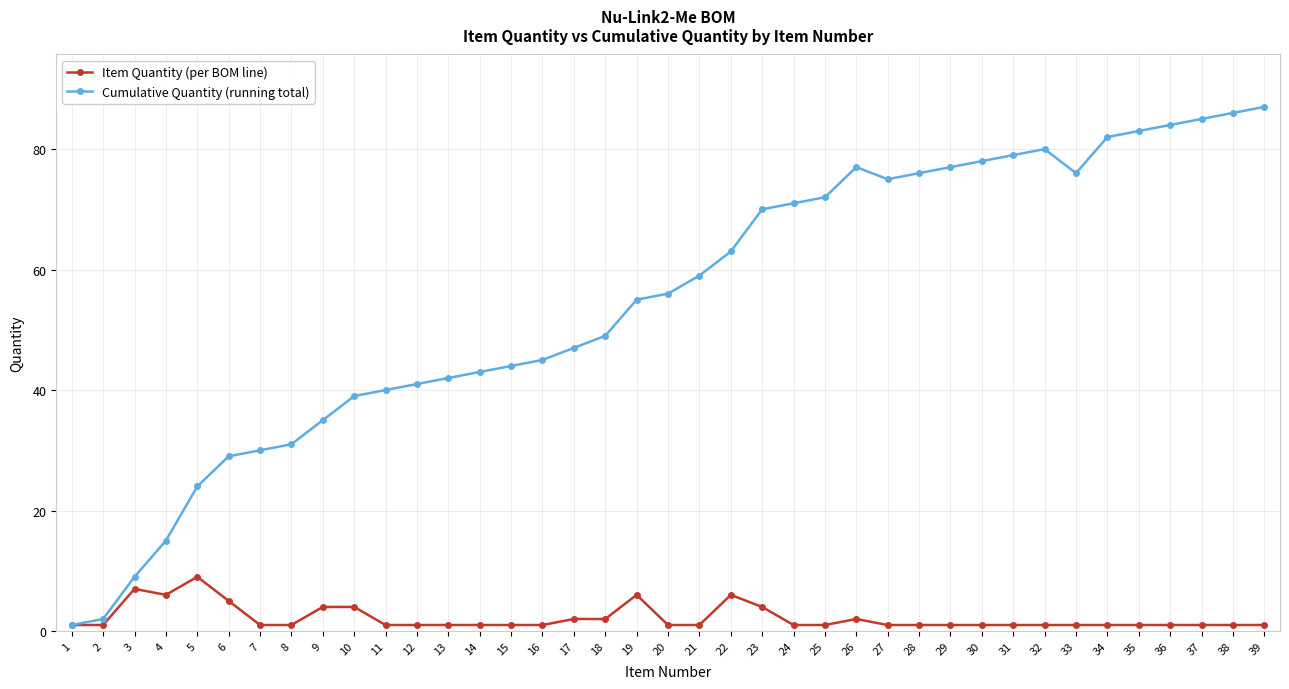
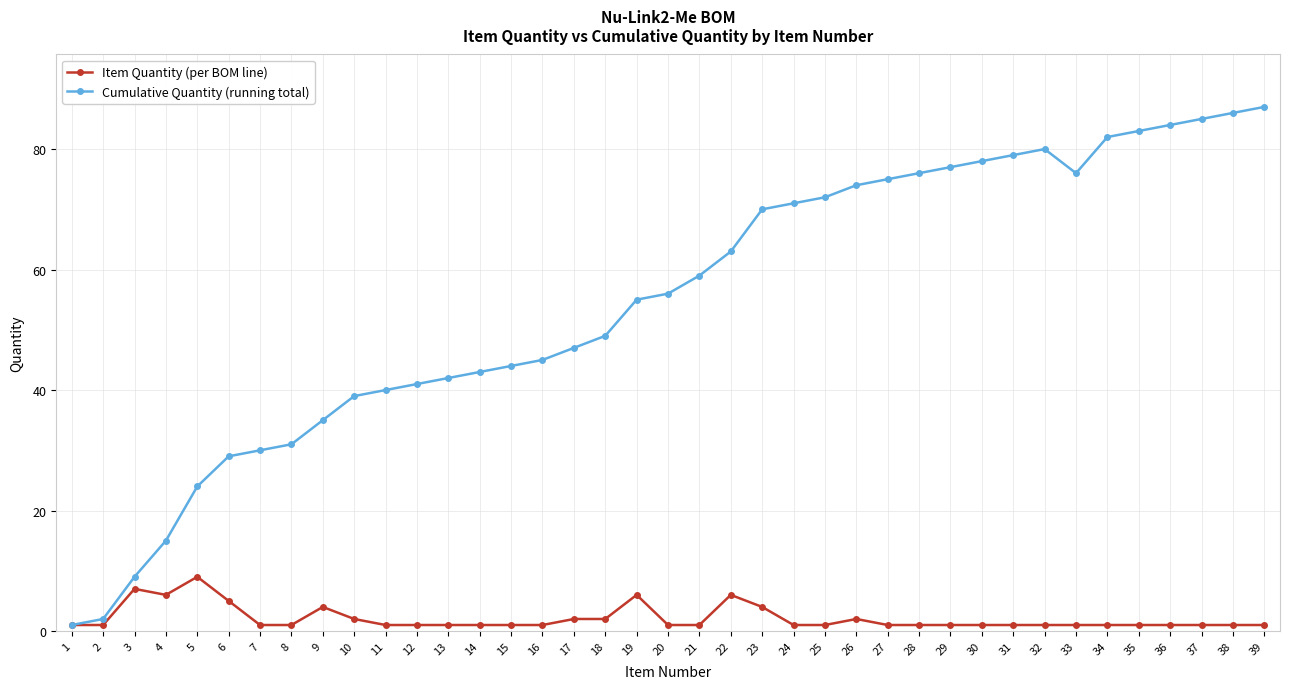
  {
    "Item Quantity (per BOM line)": {
      "2": 1,
      "3": 7,
      "4": 6,
      "5": 9,
      "6": 5,
      "7": 1,
      "8": 1,
      "9": 4,
-     "10": 4,
+     "10": 2,
      "11": 1,
      "12": 1,
      "13": 1,
      "14": 1,
      "15": 1,
      "16": 1,
      "17": 2,
      "18": 2,
      "19": 6,
      "20": 1,
      "21": 1,
      "22": 6,
      "23": 4,
      "24": 1,
      "25": 1,
      "26": 2,
      "27": 1,
      "28": 1,
      "29": 1,
      "30": 1,
      "31": 1,
      "32": 1,
      "33": 1,
      "34": 1,
      "35": 1,
      "36": 1,
      "37": 1,
      "38": 1,
      "39": 1
    },
    "Cumulative Quantity (running total)": {
      "2": 2,
      "3": 9,
      "4": 15,
      "5": 24,
      "6": 29,
      "7": 30,
      "8": 31,
      "9": 35,
      "10": 39,
      "11": 40,
      "12": 41,
      "13": 42,
      "14": 43,
      "15": 44,
      "16": 45,
      "17": 47,
      "18": 49,
      "19": 55,
      "20": 56,
      "21": 59,
      "22": 63,
      "23": 70,
      "24": 71,
      "25": 72,
-     "26": 77,
+     "26": 74,
      "27": 75,
      "28": 76,
      "29": 77,
      "30": 78,
      "31": 79,
      "32": 80,
      "33": 76,
      "34": 82,
      "35": 83,
      "36": 84,
      "37": 85,
      "38": 86,
      "39": 87
    }
  }
